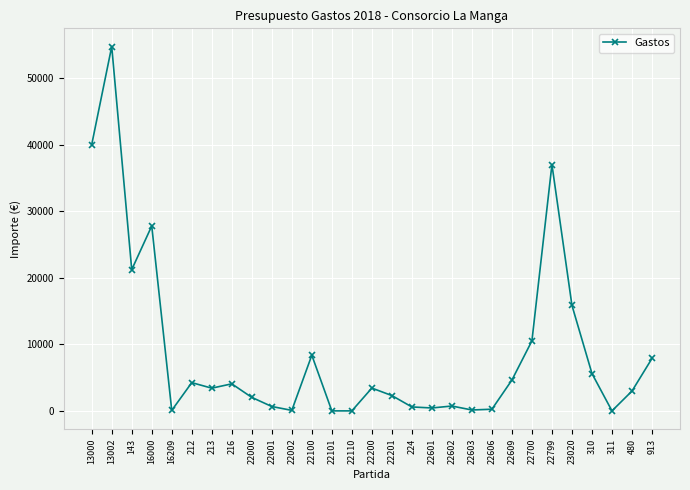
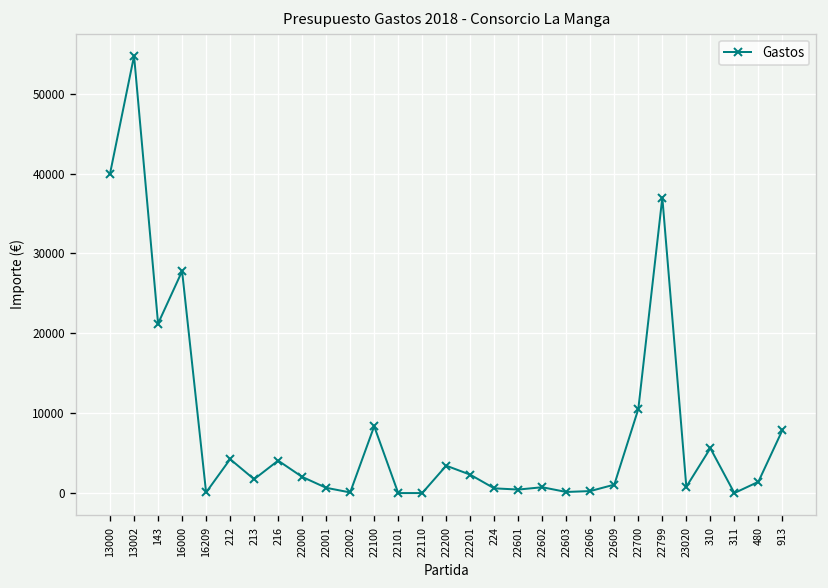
  {
    "13000": 40000,
    "13002": 55000,
    "143": 21000,
    "16000": 28000,
    "16209": 0,
    "212": 4000,
-   "213": 3000,
+   "213": 2000,
    "216": 4000,
    "22000": 2000,
    "22001": 1000,
    "22002": 0,
    "22100": 8000,
    "22101": 0,
    "22110": 0,
    "22200": 3000,
    "22201": 2000,
    "224": 1000,
    "22601": 0,
    "22602": 1000,
    "22603": 0,
    "22606": 0,
-   "22609": 5000,
+   "22609": 1000,
    "22700": 11000,
    "22799": 37000,
-   "23020": 16000,
+   "23020": 1000,
    "310": 6000,
    "311": 0,
-   "480": 3000,
+   "480": 1000,
    "913": 8000
  }
